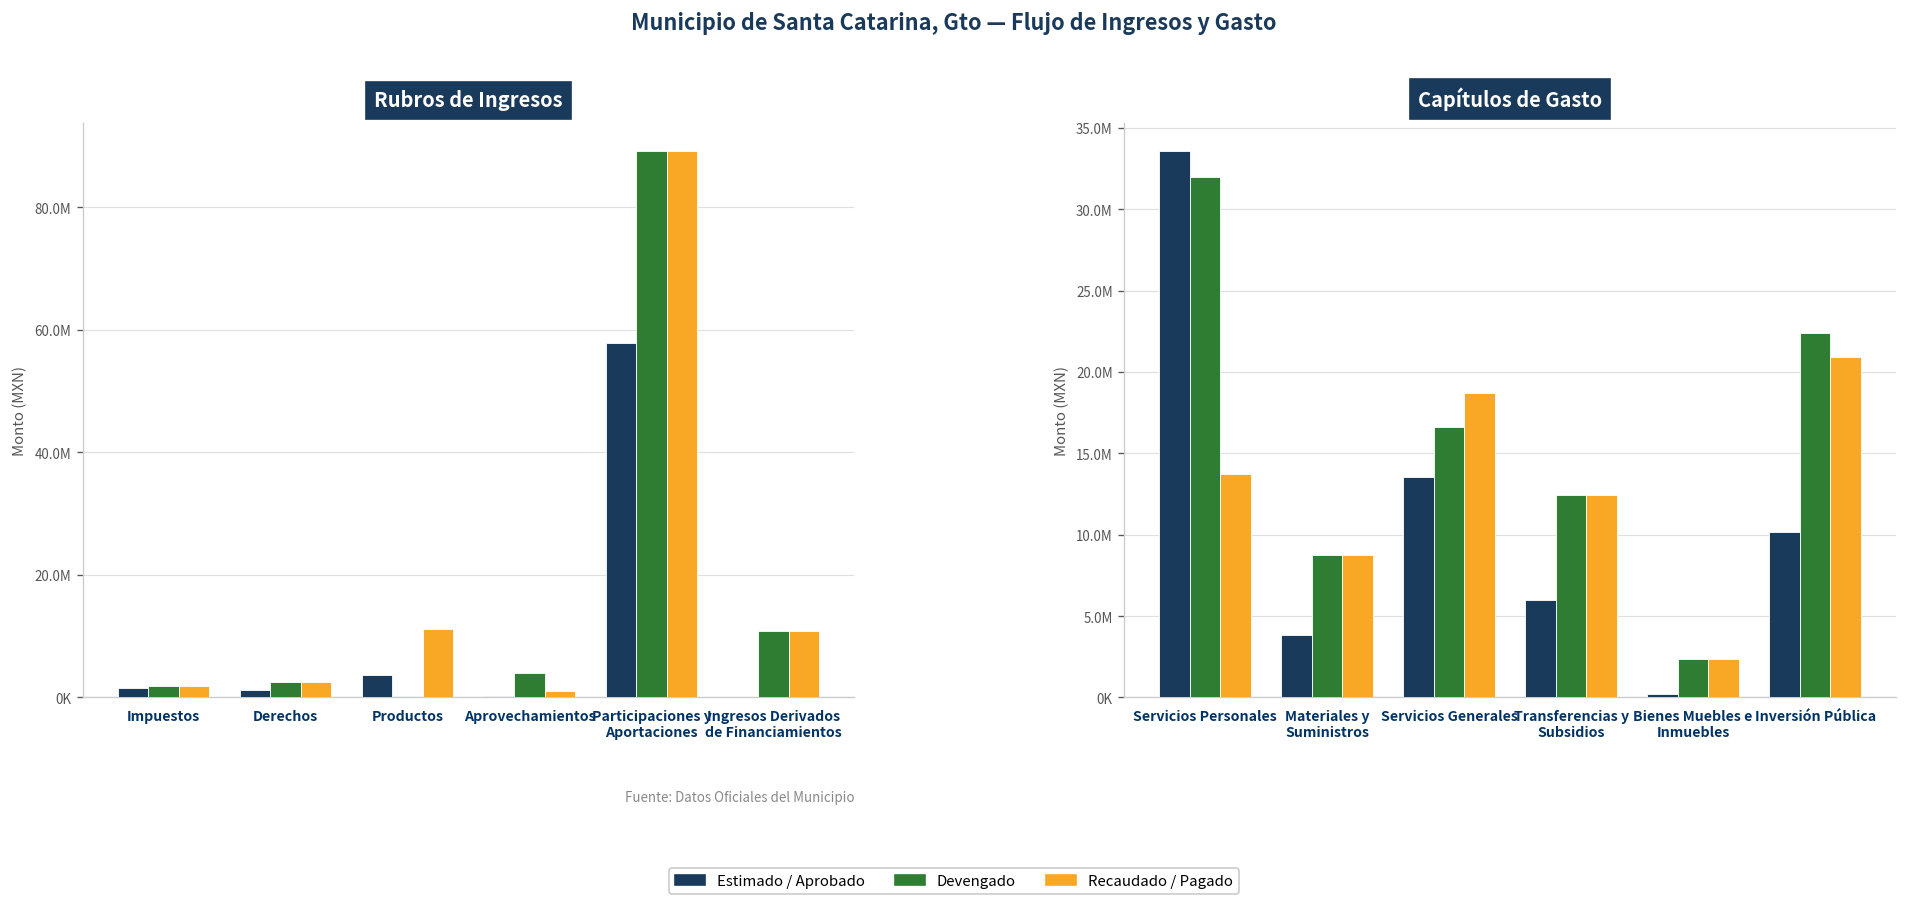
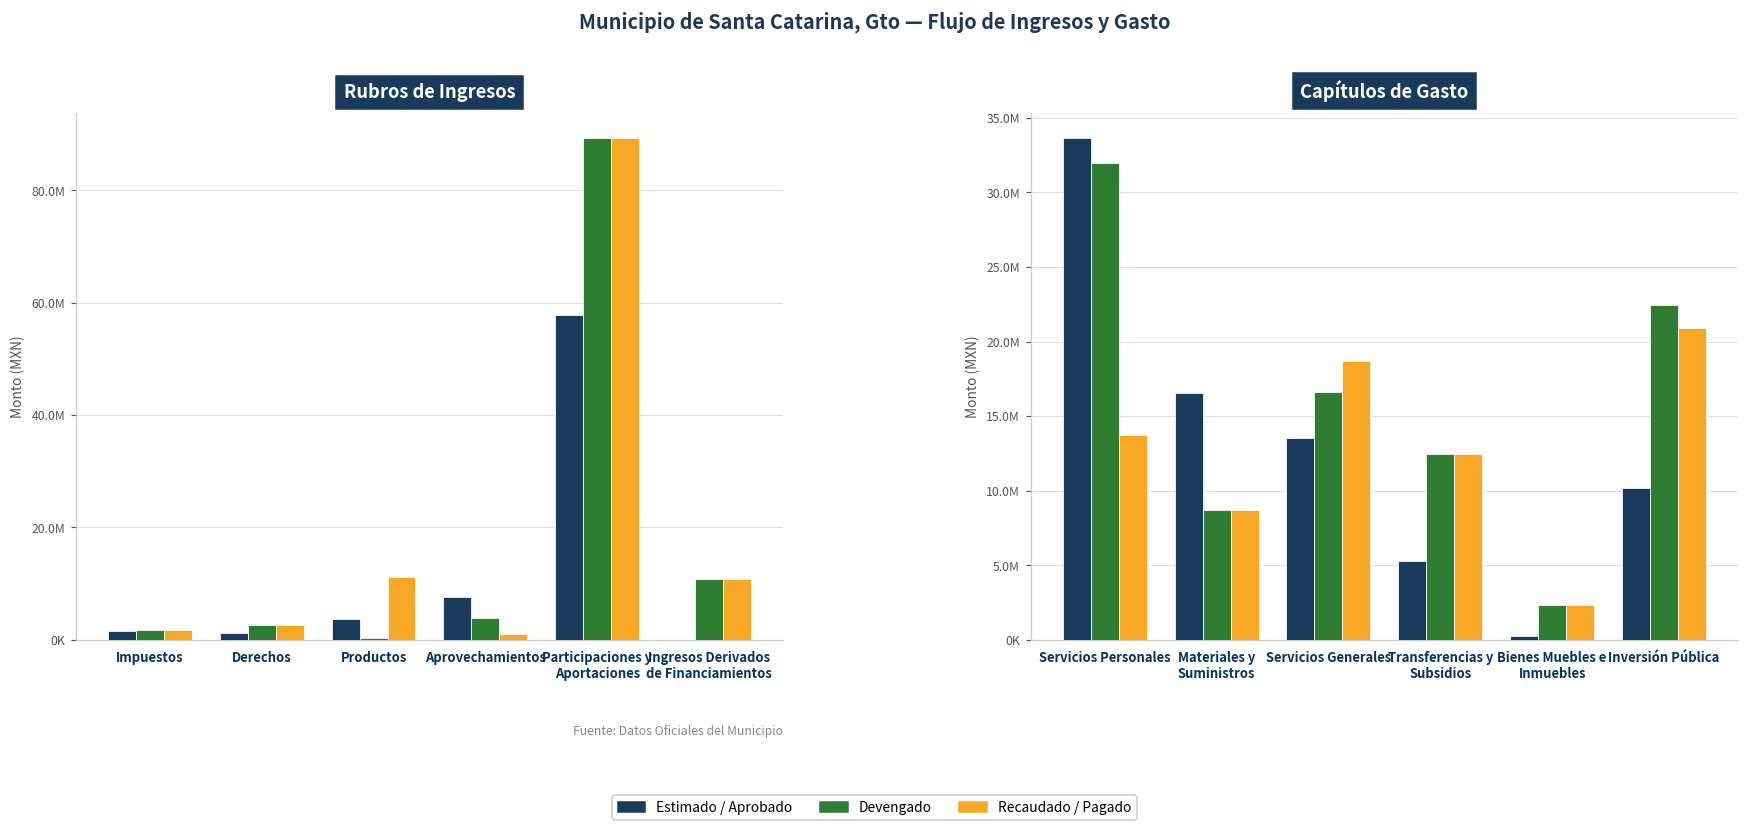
  {
    "Rubros de Ingresos": {
      "Estimado / Aprobado": {
        "Impuestos": 2000000,
        "Derechos": 1000000,
        "Productos": 4000000,
-       "Aprovechamientos": 0,
+       "Aprovechamientos": 8000000,
        "Participaciones y Aportaciones": 58000000,
        "Ingresos Derivados de Financiamientos": 0
      },
      "Devengado": {
        "Impuestos": 2000000,
        "Derechos": 3000000,
        "Aprovechamientos": 4000000,
        "Participaciones y Aportaciones": 89000000,
        "Ingresos Derivados de Financiamientos": 11000000
      },
      "Recaudado / Pagado": {
        "Impuestos": 2000000,
        "Derechos": 3000000,
        "Productos": 11000000,
        "Aprovechamientos": 1000000,
        "Participaciones y Aportaciones": 89000000,
        "Ingresos Derivados de Financiamientos": 11000000
      }
    },
    "Capítulos de Gasto": {
      "Estimado / Aprobado": {
        "Servicios Personales": 33600000,
-       "Materiales y Suministros": 3800000,
+       "Materiales y Suministros": 16500000,
        "Servicios Generales": 13600000,
-       "Transferencias y Subsidios": 6000000,
+       "Transferencias y Subsidios": 5300000,
        "Bienes Muebles e Inmuebles": 200000,
        "Inversión Pública": 10200000
      },
      "Devengado": {
        "Servicios Personales": 32000000,
        "Materiales y Suministros": 8700000,
        "Servicios Generales": 16600000,
        "Transferencias y Subsidios": 12500000,
        "Bienes Muebles e Inmuebles": 2300000,
        "Inversión Pública": 22400000
      },
      "Recaudado / Pagado": {
        "Servicios Personales": 13700000,
        "Materiales y Suministros": 8700000,
        "Servicios Generales": 18700000,
        "Transferencias y Subsidios": 12500000,
        "Bienes Muebles e Inmuebles": 2300000,
        "Inversión Pública": 20900000
      }
    }
  }
